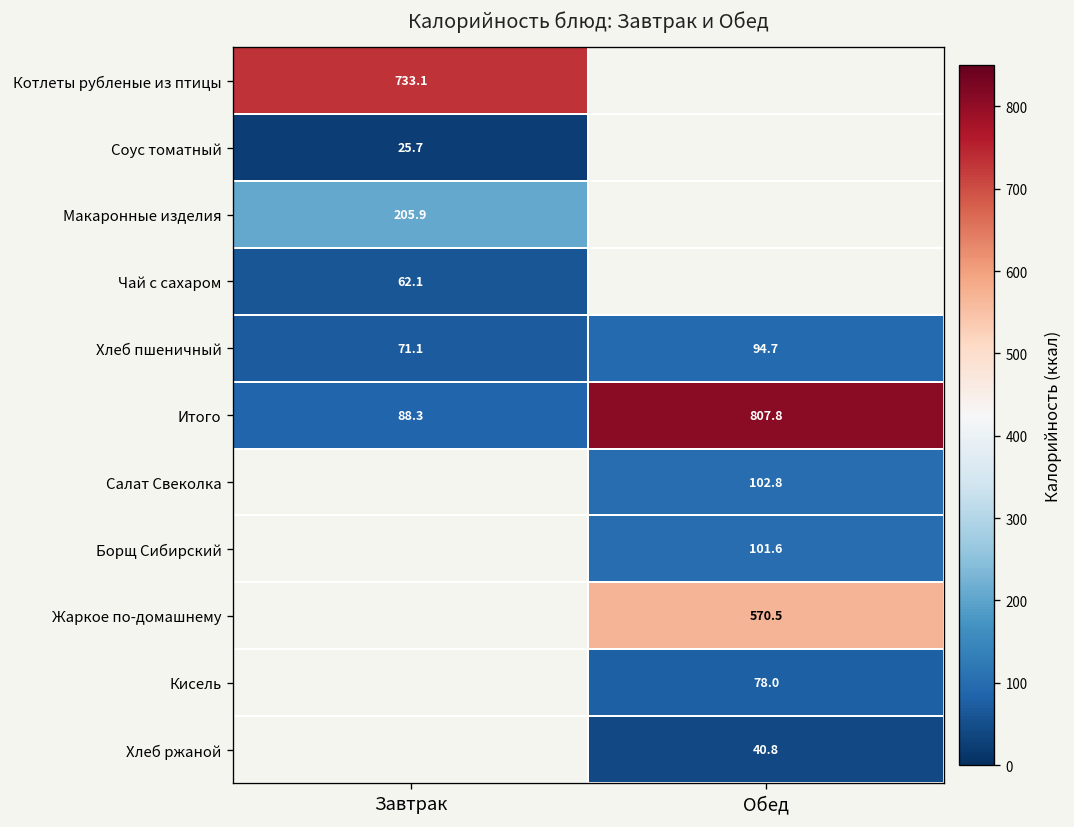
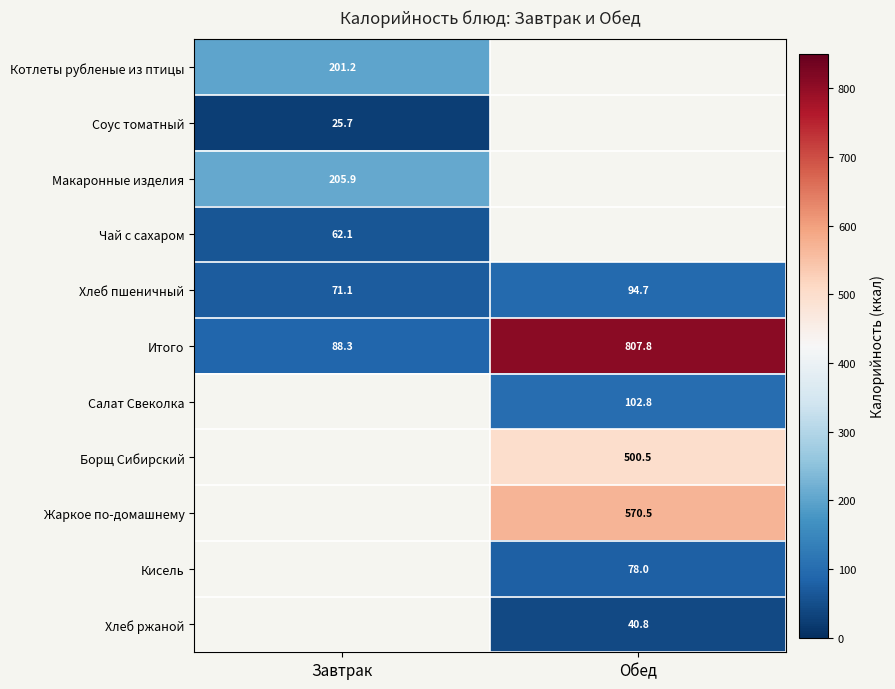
  {
    "Котлеты рубленые из птицы": {
-     "Завтрак": 733.1
+     "Завтрак": 201.2
    },
    "Соус томатный": {
      "Завтрак": 25.7
    },
    "Макаронные изделия": {
      "Завтрак": 205.9
    },
    "Чай с сахаром": {
      "Завтрак": 62.1
    },
    "Хлеб пшеничный": {
      "Завтрак": 71.1,
      "Обед": 94.7
    },
    "Итого": {
      "Завтрак": 88.3,
      "Обед": 807.8
    },
    "Салат Свеколка": {
      "Обед": 102.8
    },
    "Борщ Сибирский": {
-     "Обед": 101.6
+     "Обед": 500.5
    },
    "Жаркое по-домашнему": {
      "Обед": 570.5
    },
    "Кисель": {
      "Обед": 78.0
    },
    "Хлеб ржаной": {
      "Обед": 40.8
    }
  }
